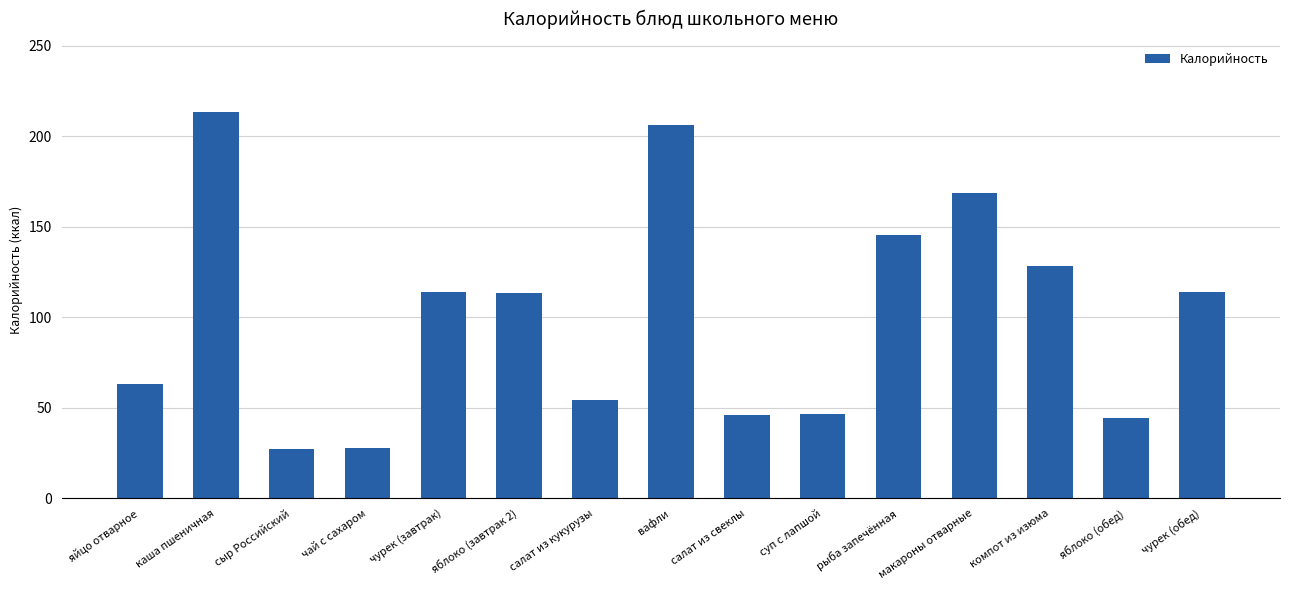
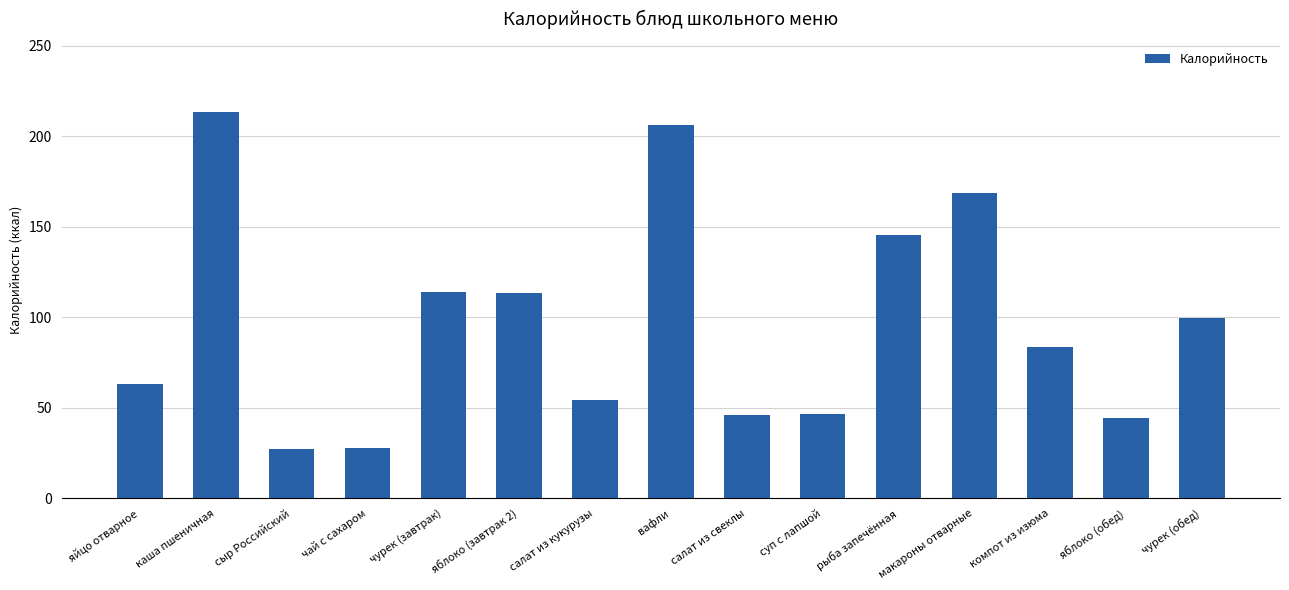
  {
    "яйцо отварное": 63,
    "каша пшеничная": 214,
    "сыр Российский": 27,
    "чай с сахаром": 28,
    "чурек (завтрак)": 114,
    "яблоко (завтрак 2)": 113,
    "салат из кукурузы": 54,
    "вафли": 207,
    "салат из свеклы": 46,
    "суп с лапшой": 46,
    "рыба запечённая": 146,
    "макароны отварные": 168,
-   "компот из изюма": 129,
+   "компот из изюма": 84,
    "яблоко (обед)": 44,
-   "чурек (обед)": 114
+   "чурек (обед)": 100
  }
